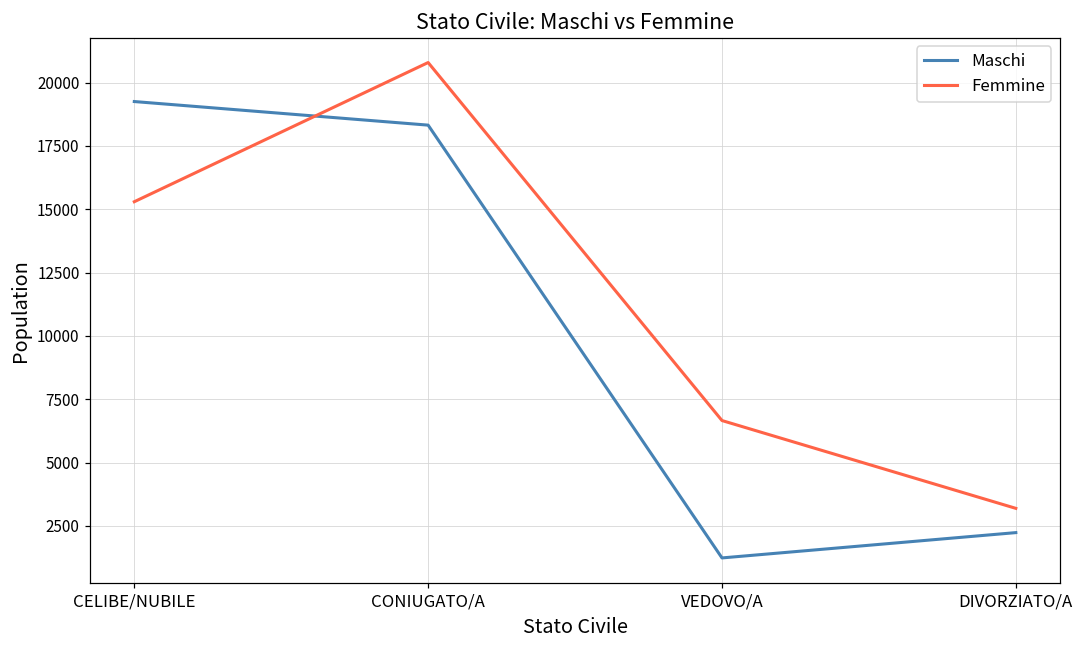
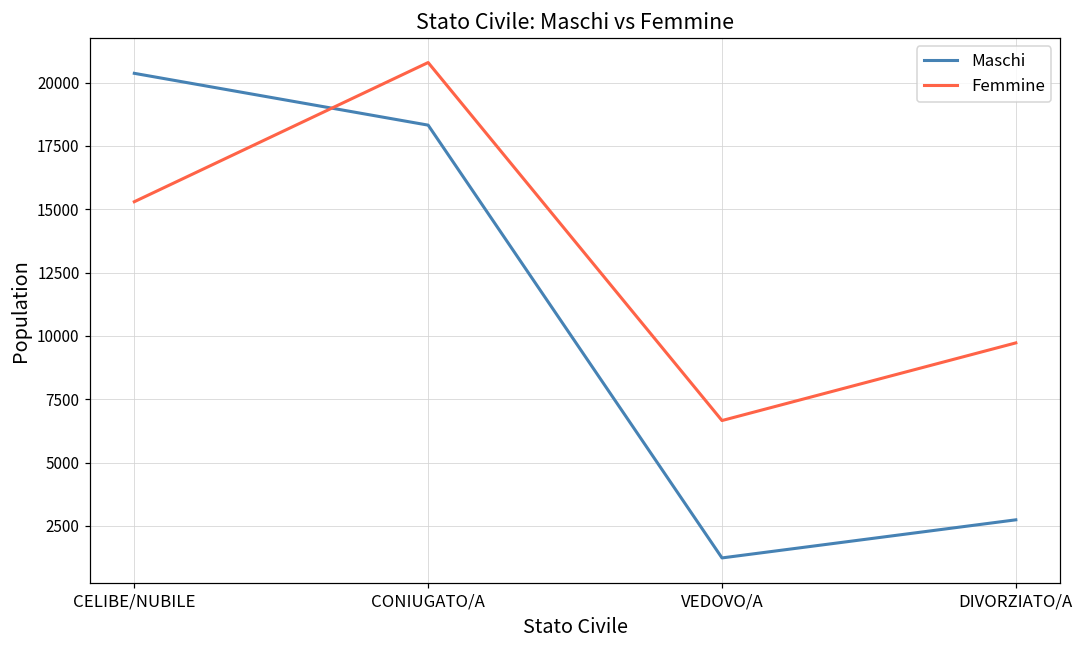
  {
    "Maschi": {
-     "CELIBE/NUBILE": 19300,
+     "CELIBE/NUBILE": 20400,
      "CONIUGATO/A": 18300,
      "VEDOVO/A": 1200,
-     "DIVORZIATO/A": 2200
+     "DIVORZIATO/A": 2700
    },
    "Femmine": {
      "CELIBE/NUBILE": 15300,
      "CONIUGATO/A": 20800,
      "VEDOVO/A": 6700,
-     "DIVORZIATO/A": 3200
+     "DIVORZIATO/A": 9700
    }
  }
